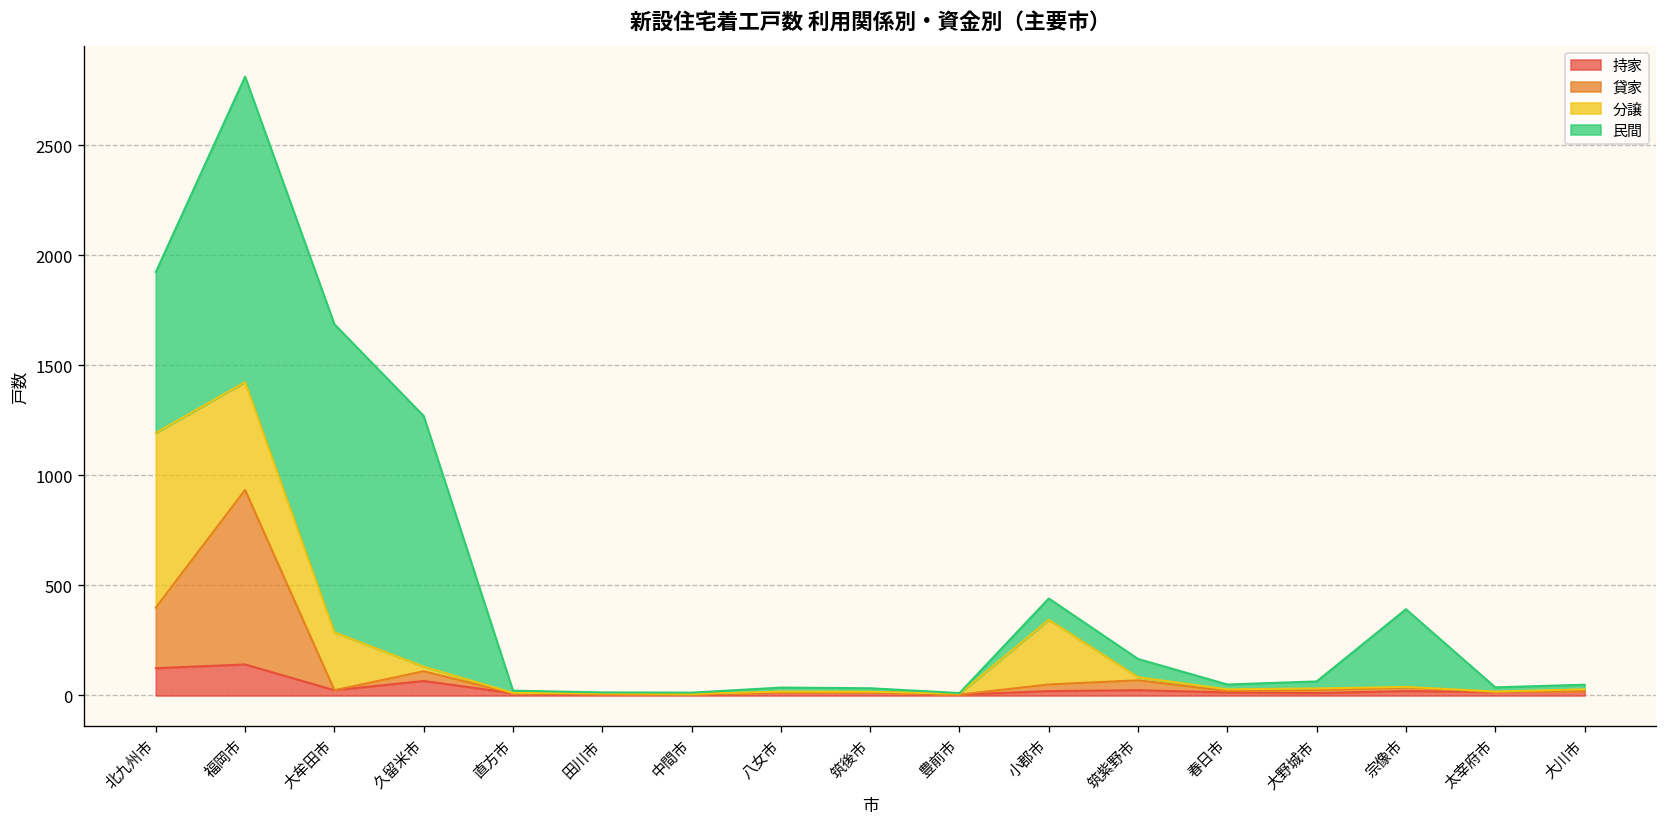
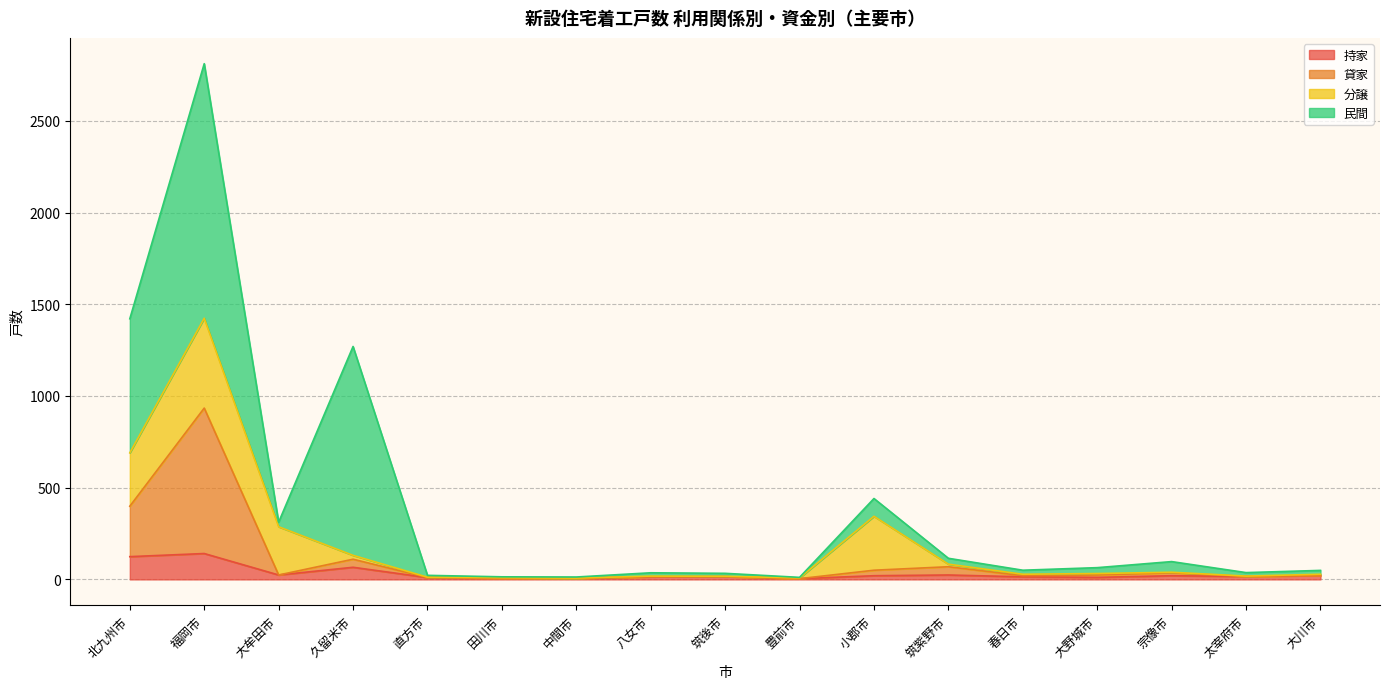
  {
    "分譲": {
-     "北九州市": 790,
+     "北九州市": 290,
      "福岡市": 490,
      "大牟田市": 260,
      "久留米市": 20,
      "小郡市": 290
    },
    "民間": {
      "北九州市": 730,
      "福岡市": 1390,
-     "大牟田市": 1400,
+     "大牟田市": 30,
      "久留米市": 1140,
      "八女市": 20,
      "筑後市": 20,
      "小郡市": 100,
-     "筑紫野市": 80,
+     "筑紫野市": 30,
      "春日市": 20,
      "大野城市": 30,
-     "宗像市": 350,
+     "宗像市": 60,
      "太宰府市": 20,
      "大川市": 20
    }
  }
